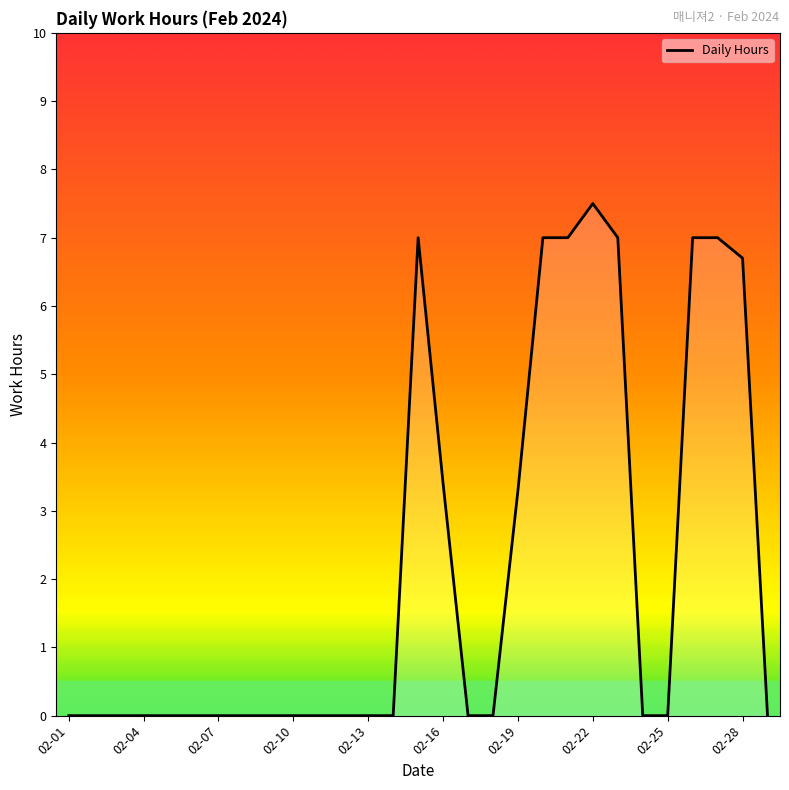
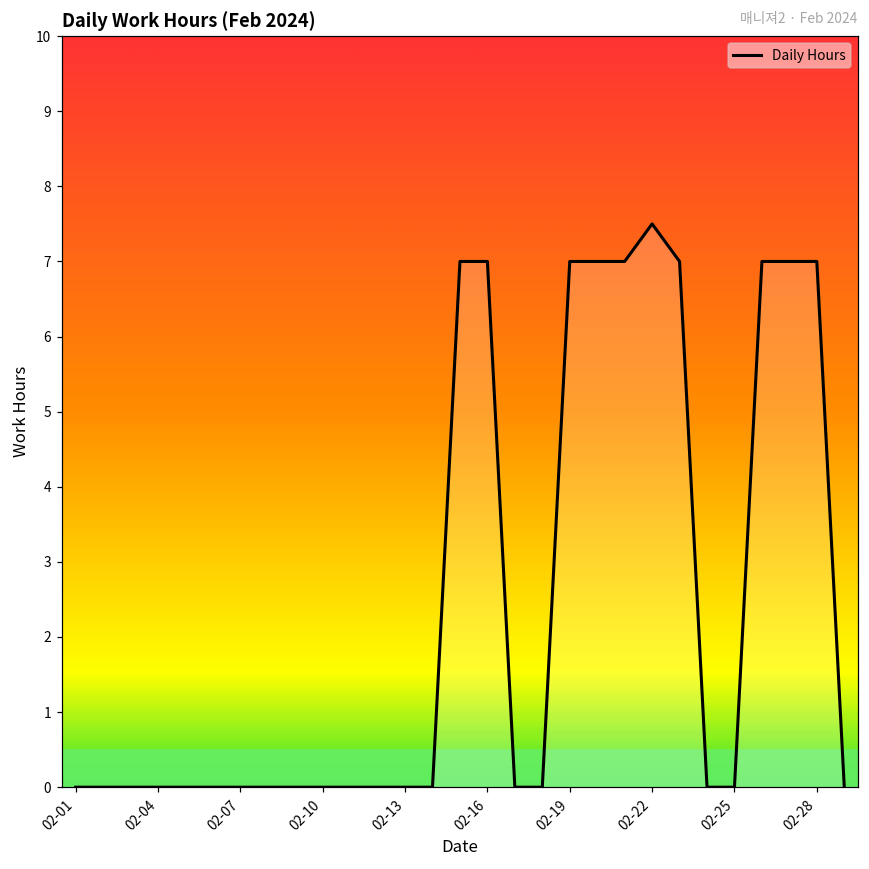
  {
-   "02-16": 3.4,
-   "02-19": 3.3,
+   "02-16": 7.0,
+   "02-19": 7.0,
    "02-22": 7.5,
-   "02-28": 6.7
+   "02-28": 7.0
  }
